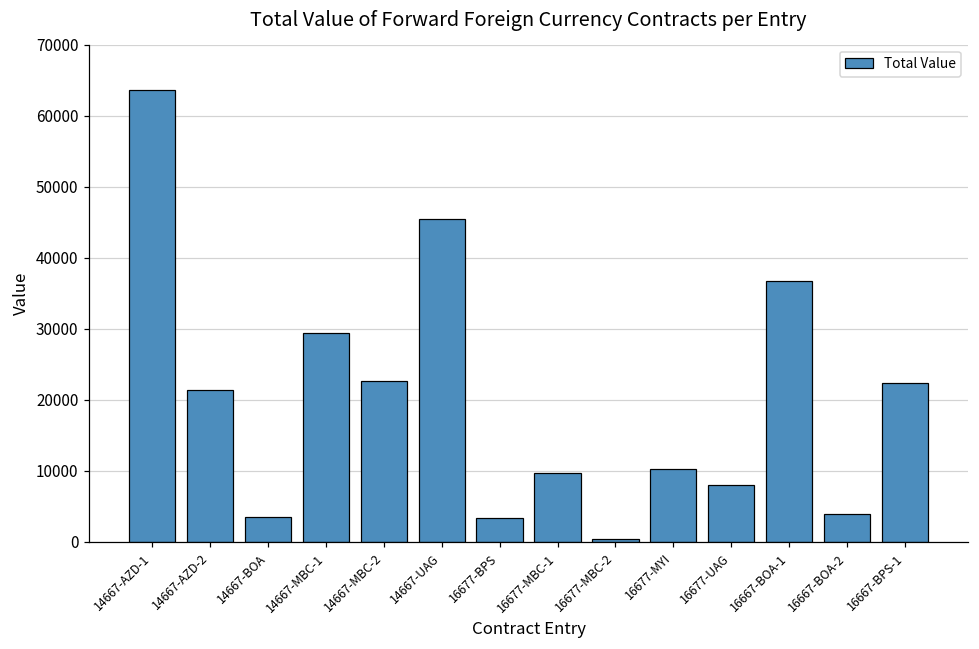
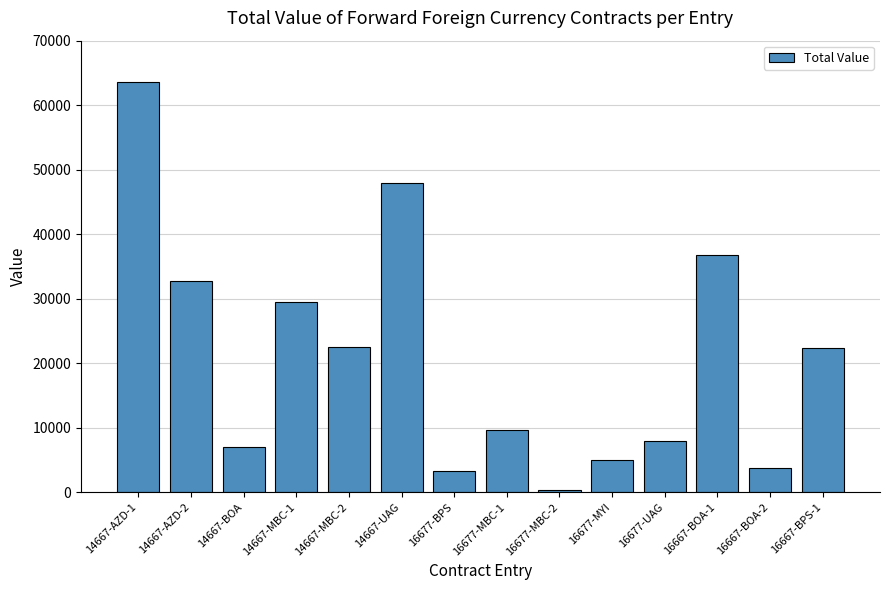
  {
    "14667-AZD-1": 64000,
-   "14667-AZD-2": 21000,
-   "14667-BOA": 3000,
+   "14667-AZD-2": 33000,
+   "14667-BOA": 7000,
    "14667-MBC-1": 29000,
    "14667-MBC-2": 23000,
-   "14667-UAG": 45000,
+   "14667-UAG": 48000,
    "16677-BPS": 3000,
    "16677-MBC-1": 10000,
-   "16677-MYI": 10000,
+   "16677-MYI": 5000,
    "16677-UAG": 8000,
    "16667-BOA-1": 37000,
    "16667-BOA-2": 4000,
    "16667-BPS-1": 22000
  }
